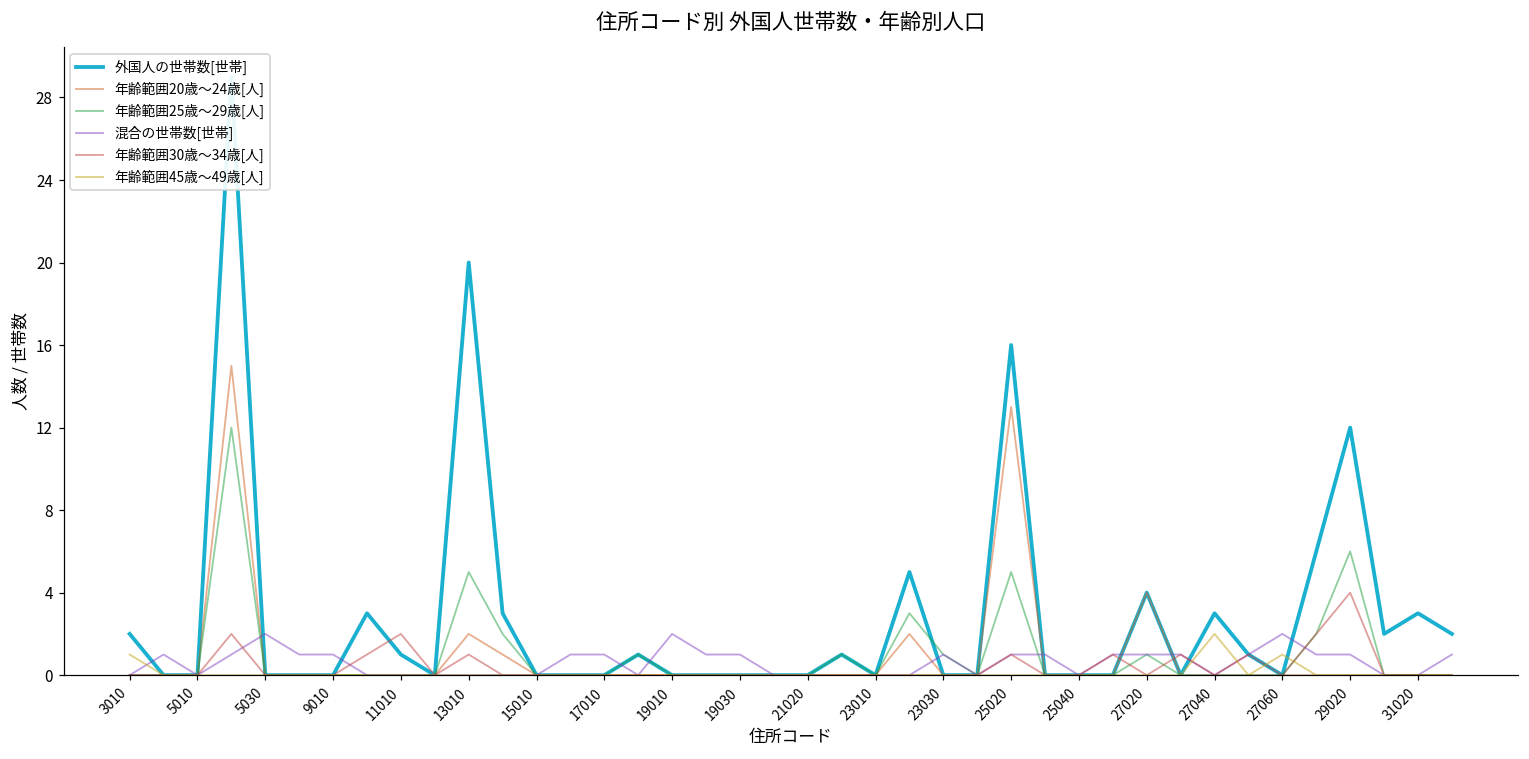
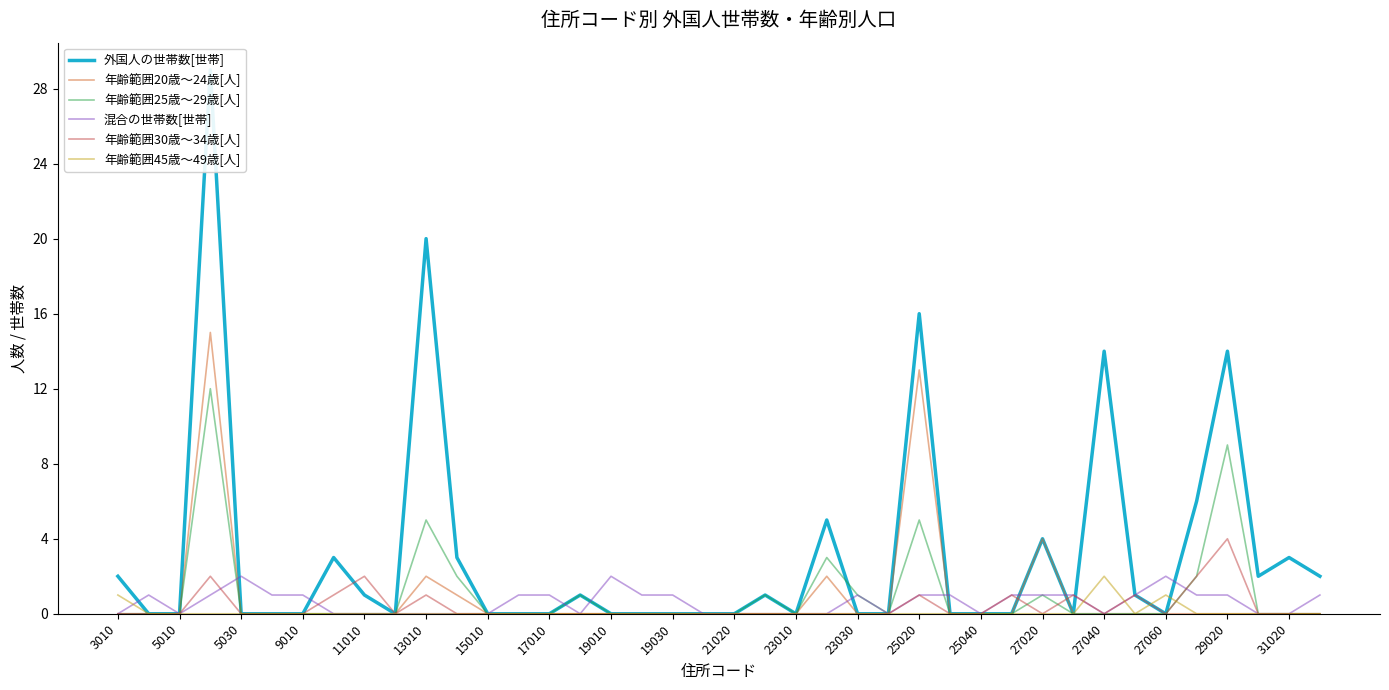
  {
    "外国人の世帯数[世帯]": {
      "3010": 2,
      "11010": 1,
      "13010": 20,
      "25020": 16,
-     "27040": 3,
-     "29020": 12,
+     "27040": 14,
+     "29020": 14,
      "31020": 3
    },
    "年齢範囲25歳～29歳[人]": {
      "13010": 5,
      "25020": 5,
-     "29020": 6
+     "29020": 9
    },
    "混合の世帯数[世帯]": {
      "5030": 2,
      "9010": 1,
      "17010": 1,
      "19010": 2,
      "19030": 1,
      "27060": 2,
      "29020": 1
    }
  }
